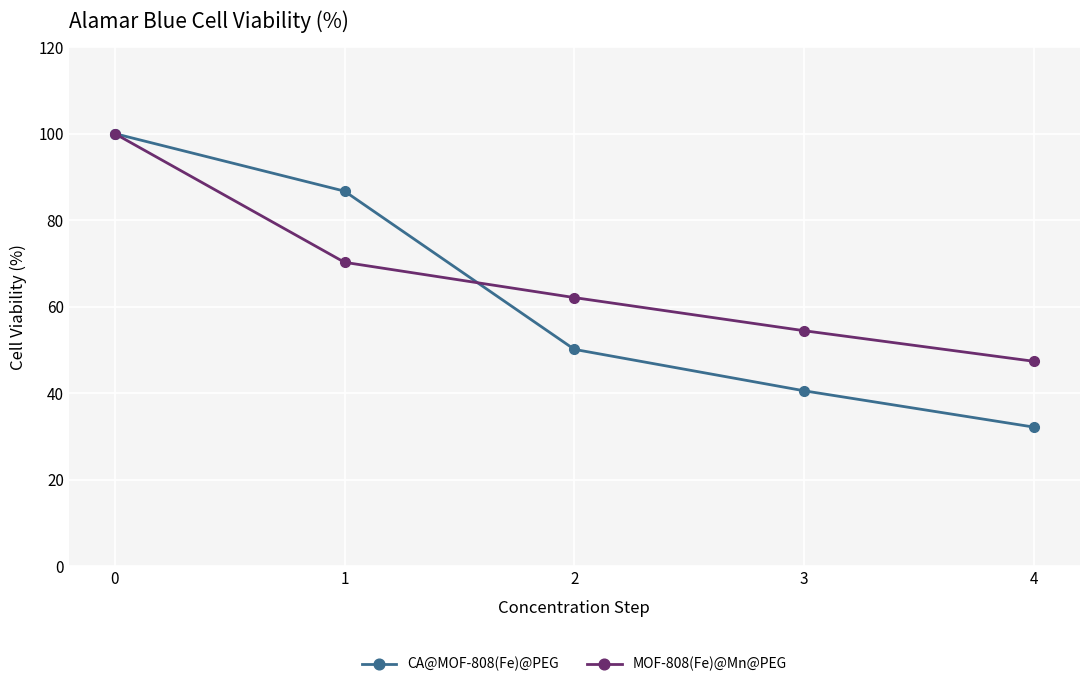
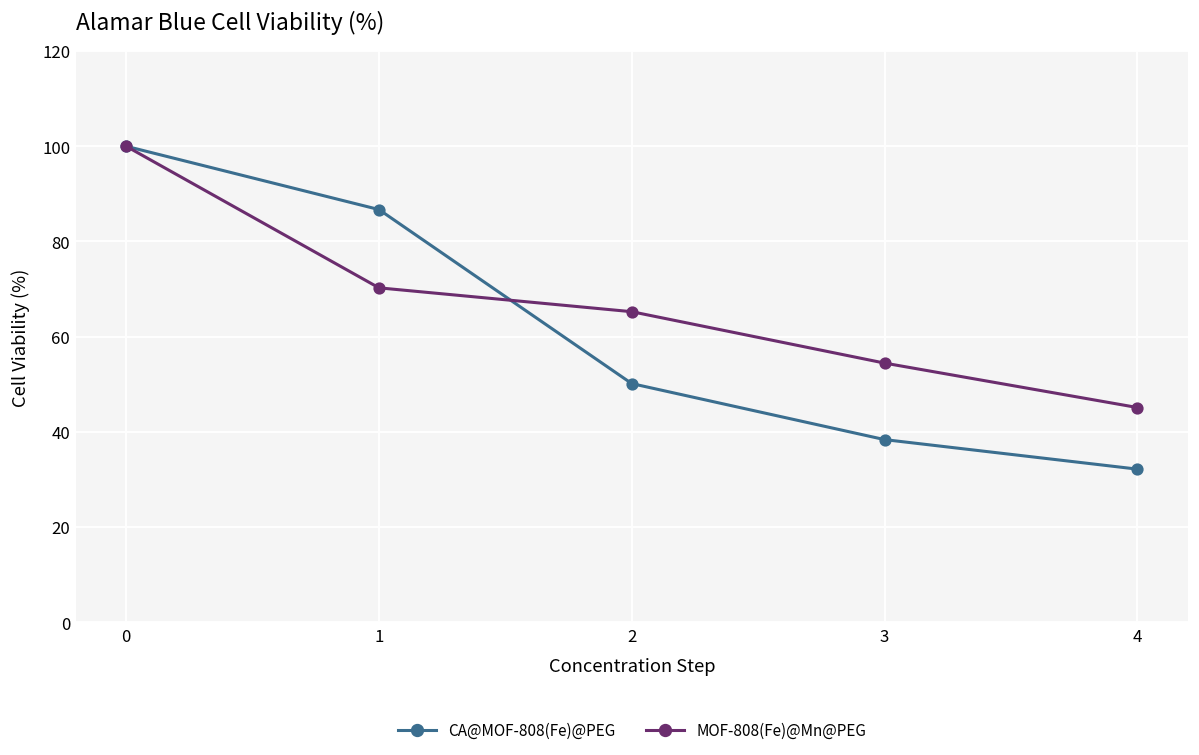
  {
    "CA@MOF-808(Fe)@PEG": {
      "1": 87,
      "2": 50,
-     "3": 41,
+     "3": 38,
      "4": 32
    },
    "MOF-808(Fe)@Mn@PEG": {
      "1": 70,
-     "2": 62,
+     "2": 65,
      "3": 54,
-     "4": 47
+     "4": 45
    }
  }
